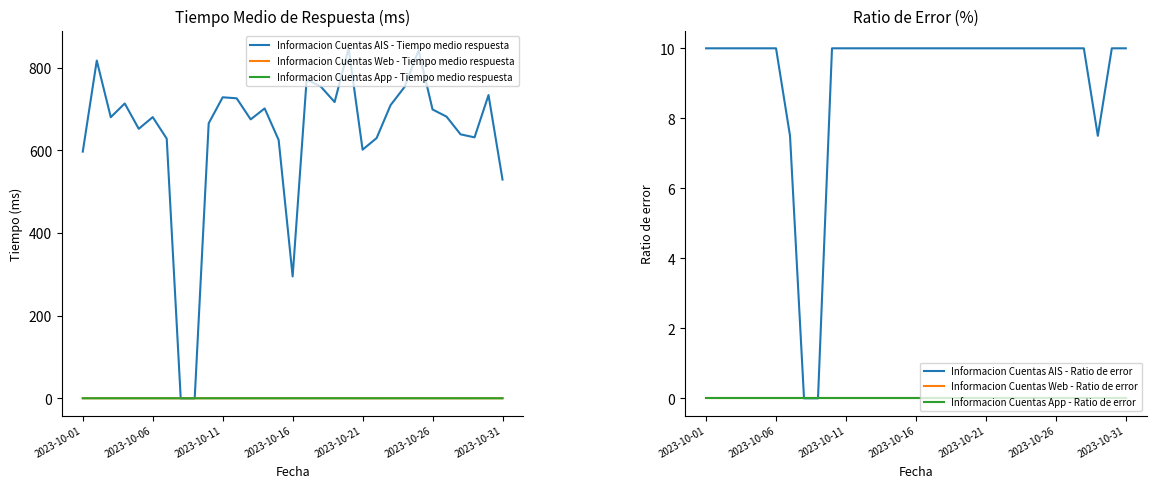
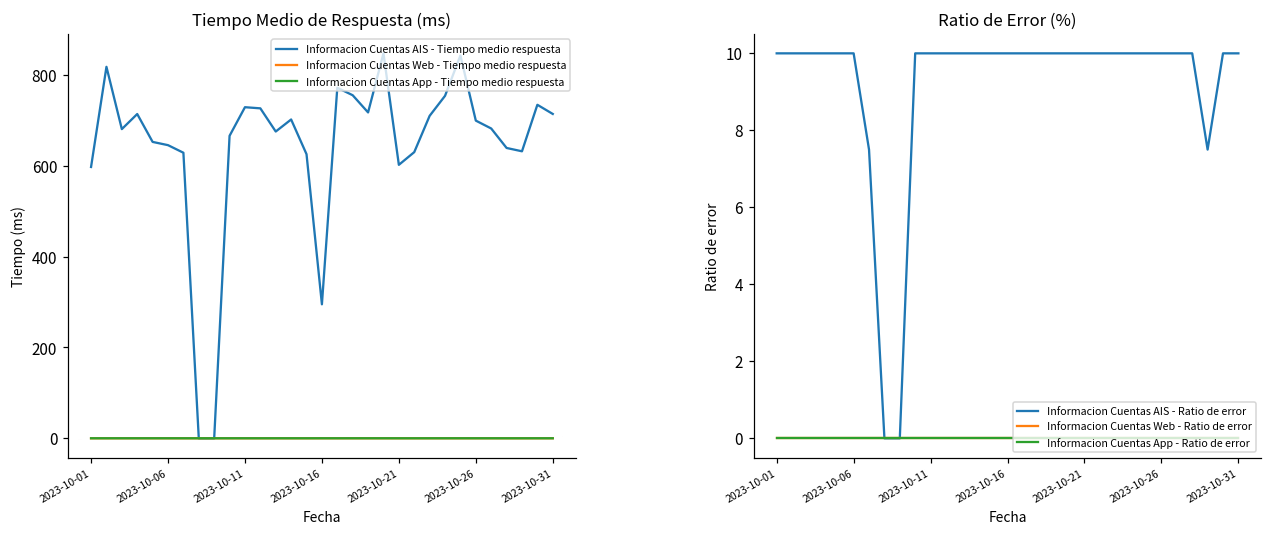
  {
    "Tiempo Medio de Respuesta (ms)": {
      "Informacion Cuentas AIS - Tiempo medio respuesta": {
        "2023-10-01": 600,
-       "2023-10-06": 680,
+       "2023-10-06": 650,
        "2023-10-11": 730,
        "2023-10-16": 290,
        "2023-10-21": 600,
        "2023-10-26": 700,
-       "2023-10-31": 530
+       "2023-10-31": 710
      },
      "Informacion Cuentas App - Tiempo medio respuesta": {
        "2023-10-01": 0,
        "2023-10-06": 0,
        "2023-10-11": 0,
        "2023-10-16": 0,
        "2023-10-21": 0,
        "2023-10-26": 0,
        "2023-10-31": 0
      }
    },
    "Ratio de Error (%)": {
      "Informacion Cuentas AIS - Ratio de error": {
        "2023-10-01": 10.0,
        "2023-10-06": 10.0,
        "2023-10-11": 10.0,
        "2023-10-16": 10.0,
        "2023-10-21": 10.0,
        "2023-10-26": 10.0,
        "2023-10-31": 10.0
      },
      "Informacion Cuentas App - Ratio de error": {
        "2023-10-01": 0.0,
        "2023-10-06": 0.0,
        "2023-10-11": 0.0,
        "2023-10-16": 0.0
      }
    }
  }
